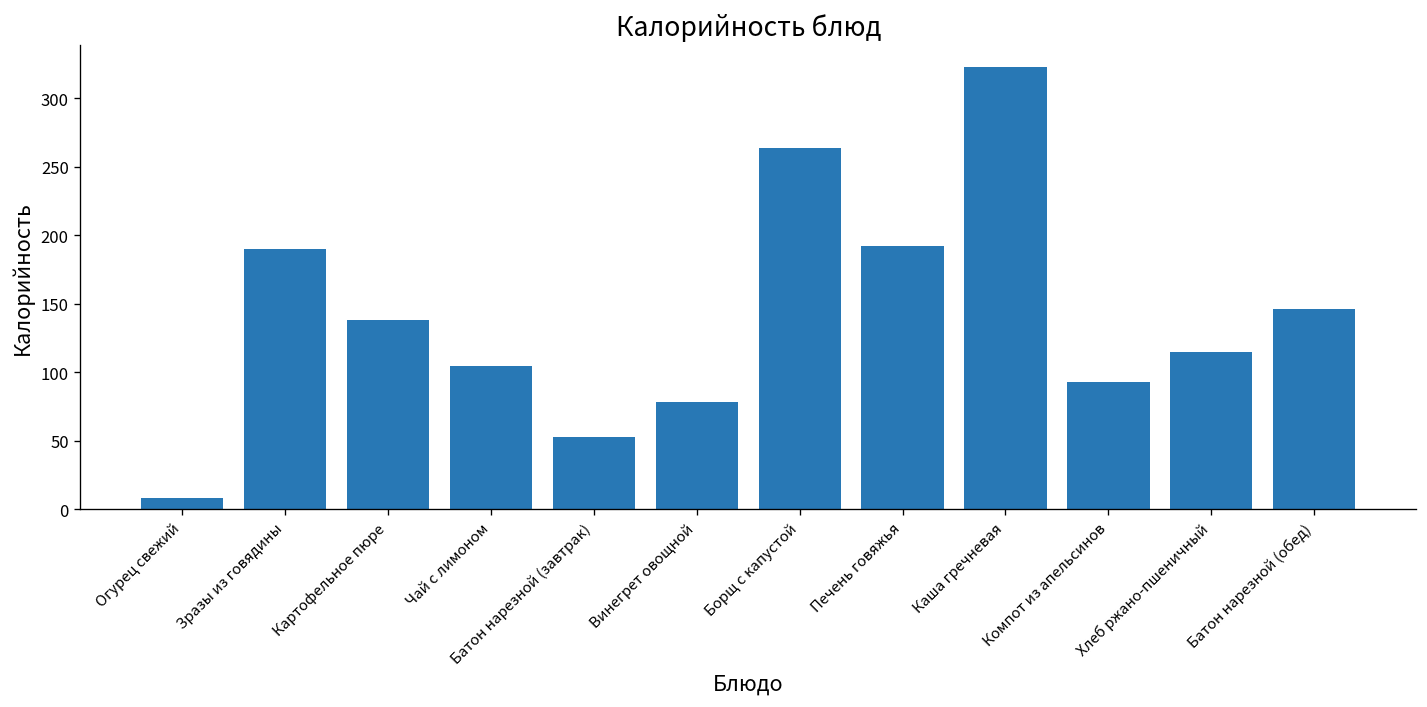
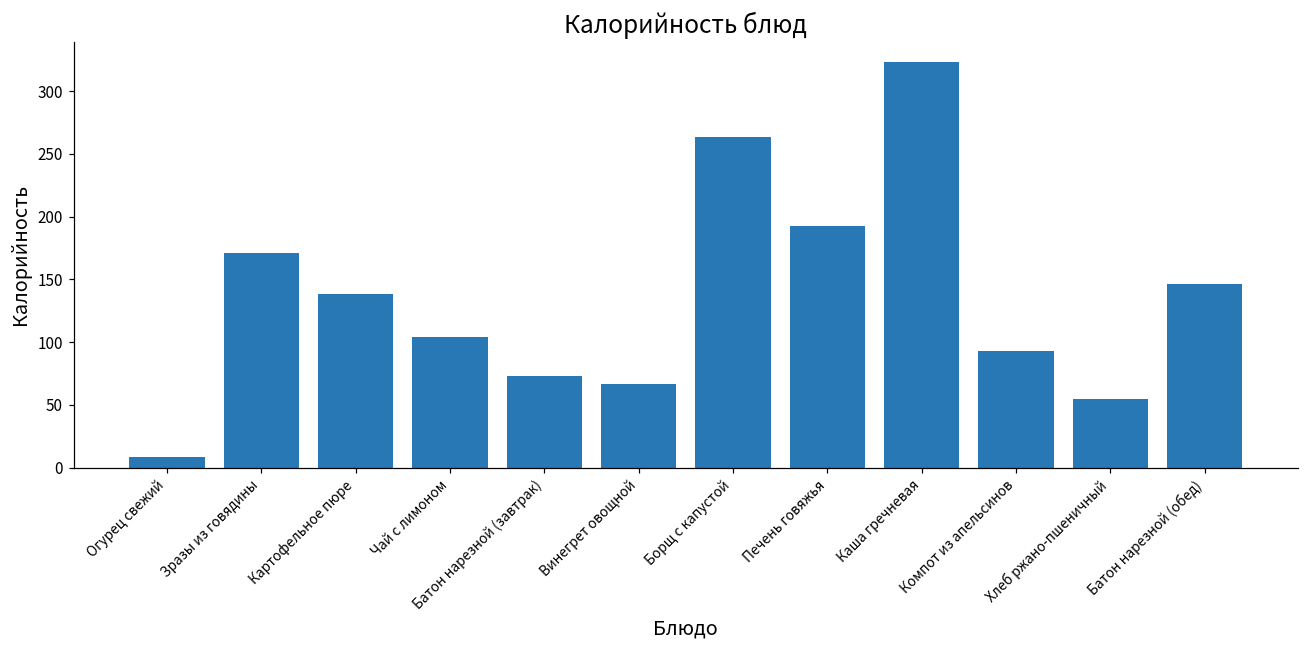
  {
    "Огурец свежий": 8,
-   "Зразы из говядины": 190,
+   "Зразы из говядины": 171,
    "Картофельное пюре": 138,
    "Чай с лимоном": 104,
-   "Батон нарезной (завтрак)": 52,
-   "Винегрет овощной": 78,
+   "Батон нарезной (завтрак)": 73,
+   "Винегрет овощной": 67,
    "Борщ с капустой": 264,
    "Печень говяжья": 193,
    "Каша гречневая": 323,
    "Компот из апельсинов": 93,
-   "Хлеб ржано-пшеничный": 115,
+   "Хлеб ржано-пшеничный": 54,
    "Батон нарезной (обед)": 146
  }
